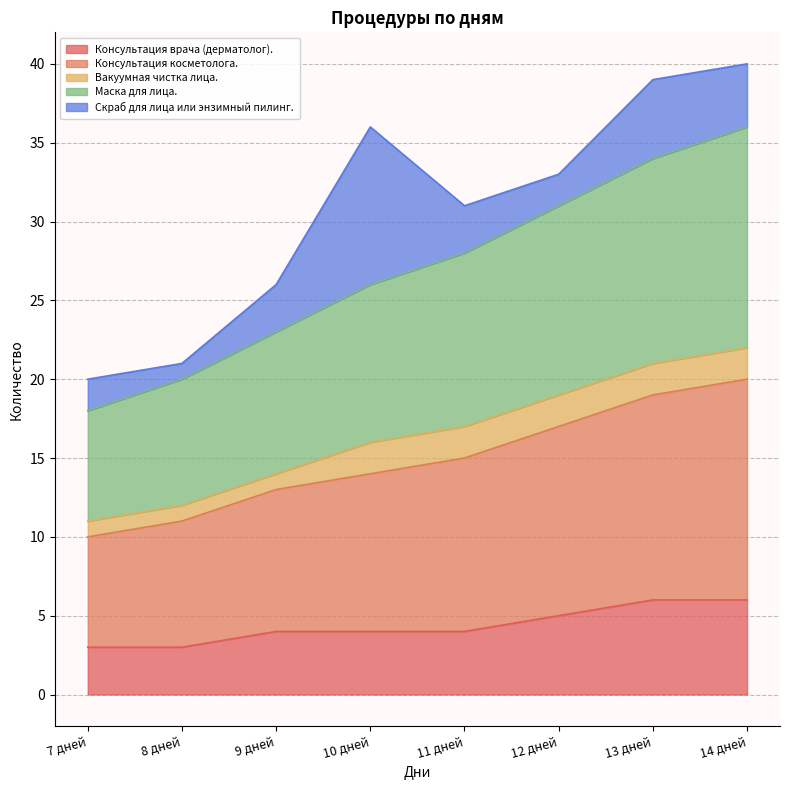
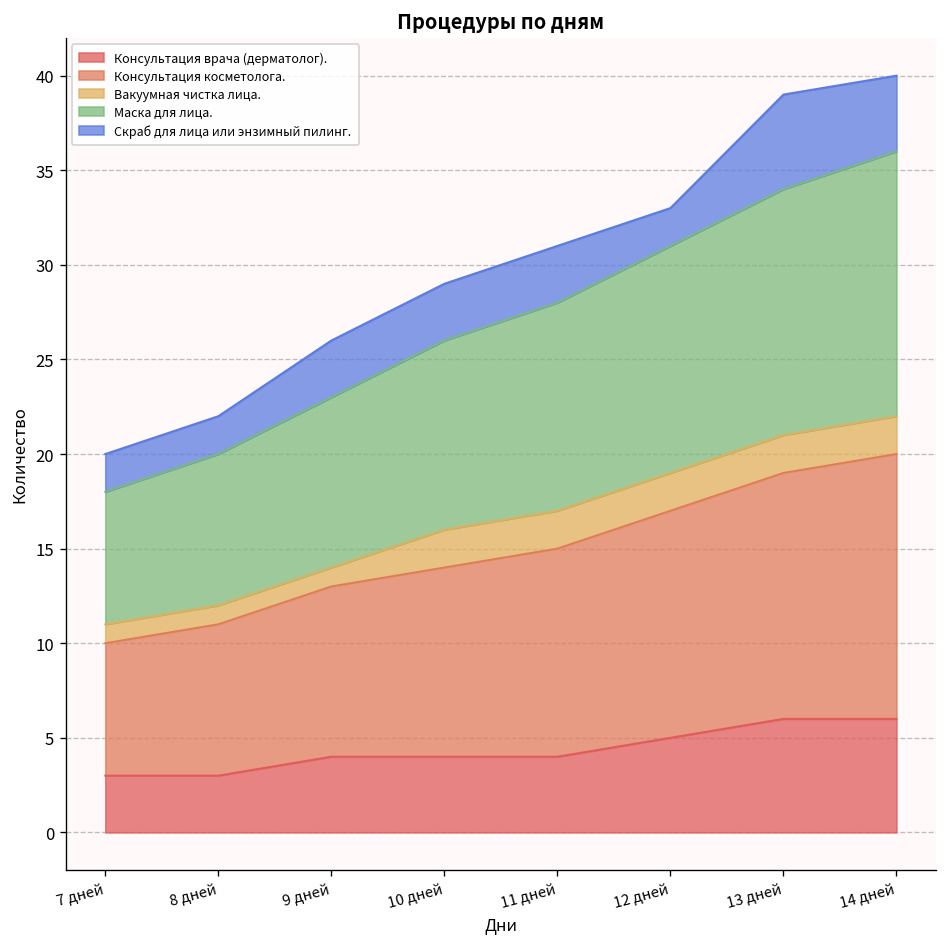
  {
    "Маска для лица.": {
      "7 дней": 7,
      "8 дней": 8,
      "9 дней": 9,
      "10 дней": 10,
      "11 дней": 11,
      "12 дней": 12,
      "13 дней": 13,
      "14 дней": 14
    },
    "Скраб для лица или энзимный пилинг.": {
      "7 дней": 2,
-     "8 дней": 1,
+     "8 дней": 2,
      "9 дней": 3,
-     "10 дней": 10,
+     "10 дней": 3,
      "11 дней": 3,
      "12 дней": 2,
      "13 дней": 5,
      "14 дней": 4
    }
  }
